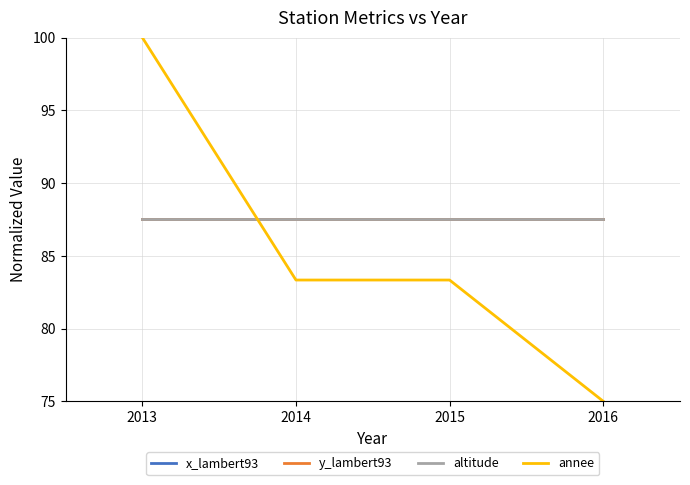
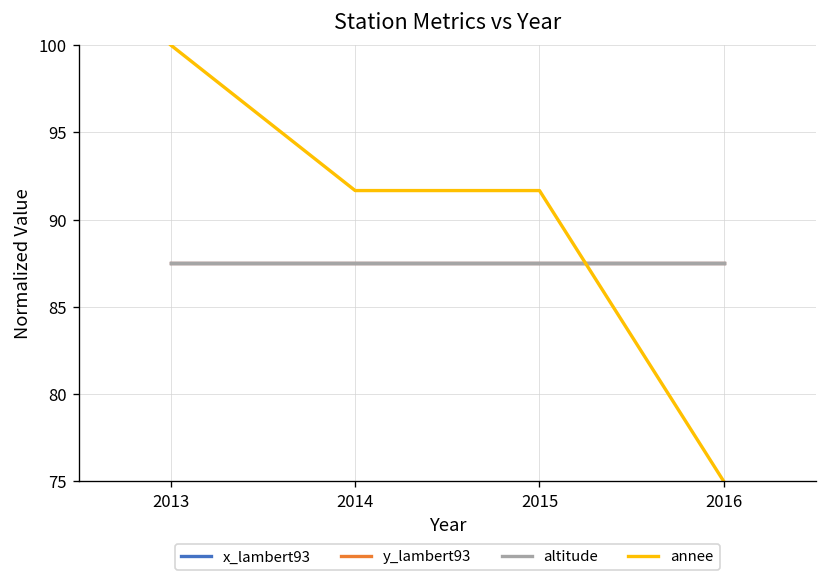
  {
    "altitude": {
      "2013": 87.5,
      "2014": 87.5,
      "2015": 87.5,
      "2016": 87.5
    },
    "annee": {
      "2013": 100.0,
-     "2014": 83.3,
-     "2015": 83.3,
+     "2014": 91.7,
+     "2015": 91.7,
      "2016": 75.0
    }
  }
